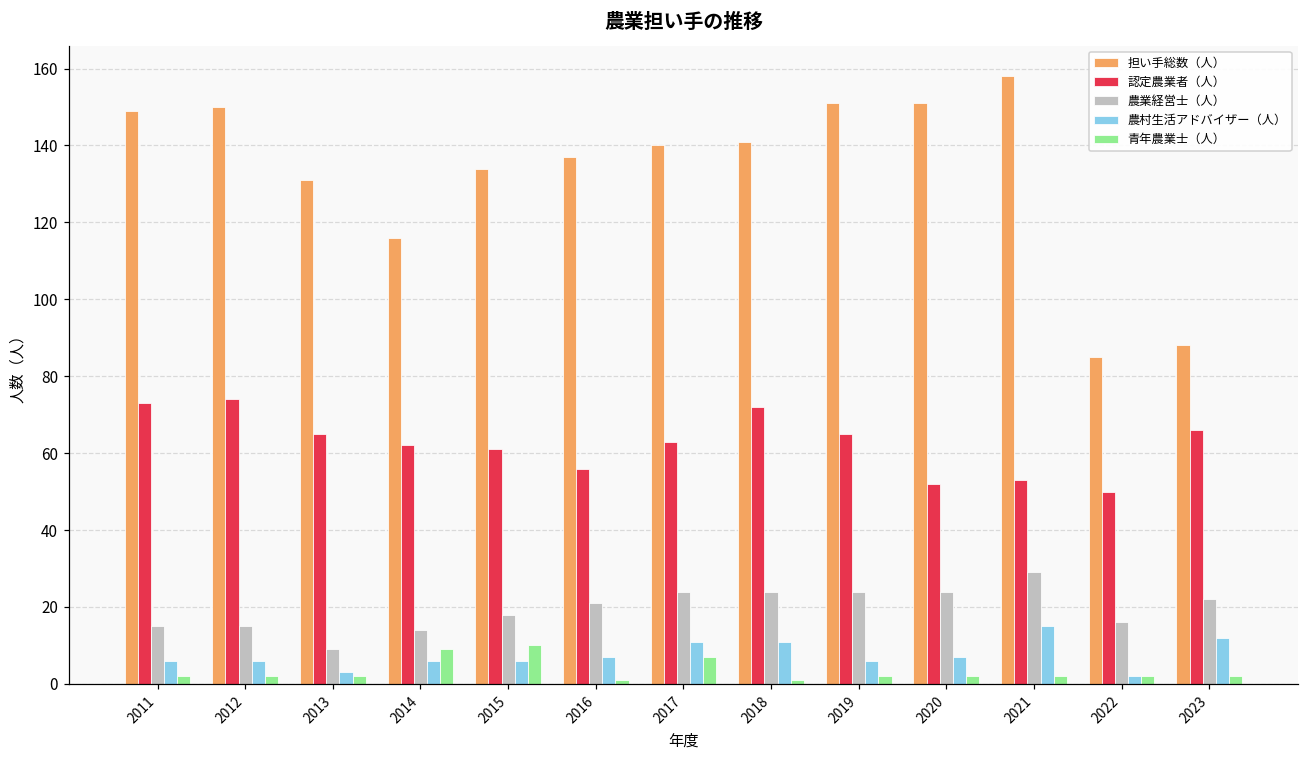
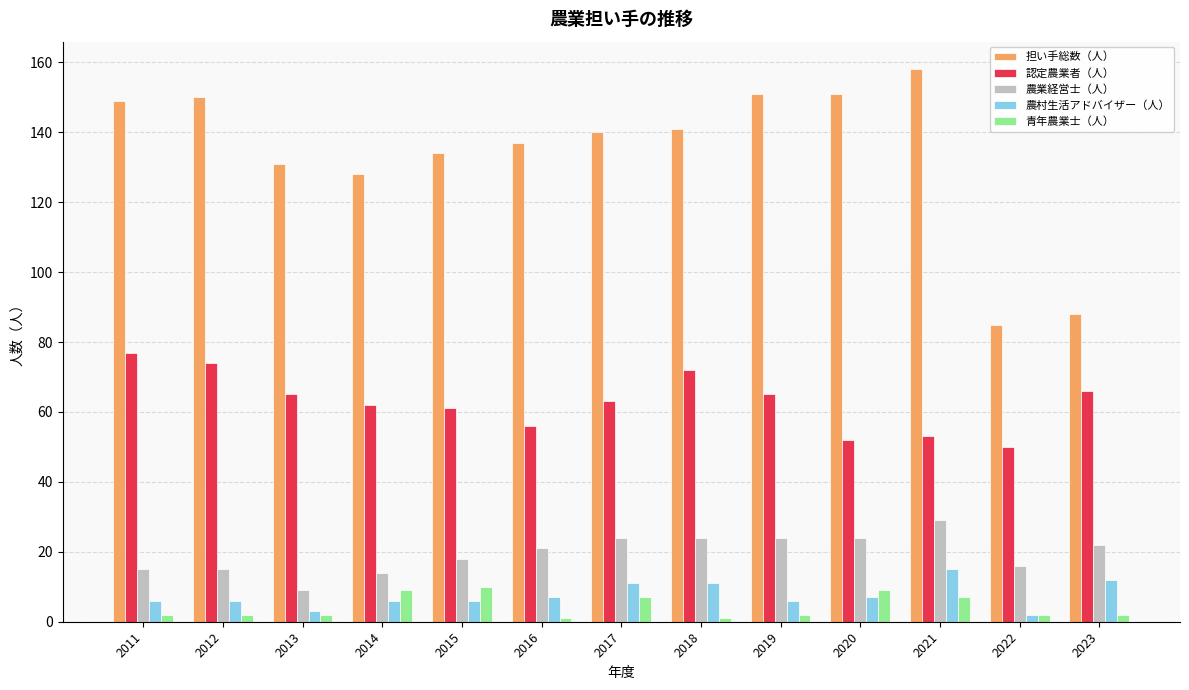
  {
    "担い手総数（人）": {
      "2011": 149,
      "2012": 150,
      "2013": 131,
-     "2014": 116,
+     "2014": 128,
      "2015": 134,
      "2016": 137,
      "2017": 140,
      "2018": 141,
      "2019": 151,
      "2020": 151,
      "2021": 158,
      "2022": 85,
      "2023": 88
    },
    "認定農業者（人）": {
-     "2011": 73,
+     "2011": 77,
      "2012": 74,
      "2013": 65,
      "2014": 62,
      "2015": 61,
      "2016": 56,
      "2017": 63,
      "2018": 72,
      "2019": 65,
      "2020": 52,
      "2021": 53,
      "2022": 50,
      "2023": 66
    },
    "農業経営士（人）": {
      "2011": 15,
      "2012": 15,
      "2013": 9,
      "2014": 14,
      "2015": 18,
      "2016": 21,
      "2017": 24,
      "2018": 24,
      "2019": 24,
      "2020": 24,
      "2021": 29,
      "2022": 16,
      "2023": 22
    },
    "農村生活アドバイザー（人）": {
      "2011": 6,
      "2012": 6,
      "2013": 3,
      "2014": 6,
      "2015": 6,
      "2016": 7,
      "2017": 11,
      "2018": 11,
      "2019": 6,
      "2020": 7,
      "2021": 15,
      "2022": 2,
      "2023": 12
    },
    "青年農業士（人）": {
      "2011": 2,
      "2012": 2,
      "2013": 2,
      "2014": 9,
      "2015": 10,
      "2016": 1,
      "2017": 7,
      "2018": 1,
      "2019": 2,
-     "2020": 2,
-     "2021": 2,
+     "2020": 9,
+     "2021": 7,
      "2022": 2,
      "2023": 2
    }
  }
